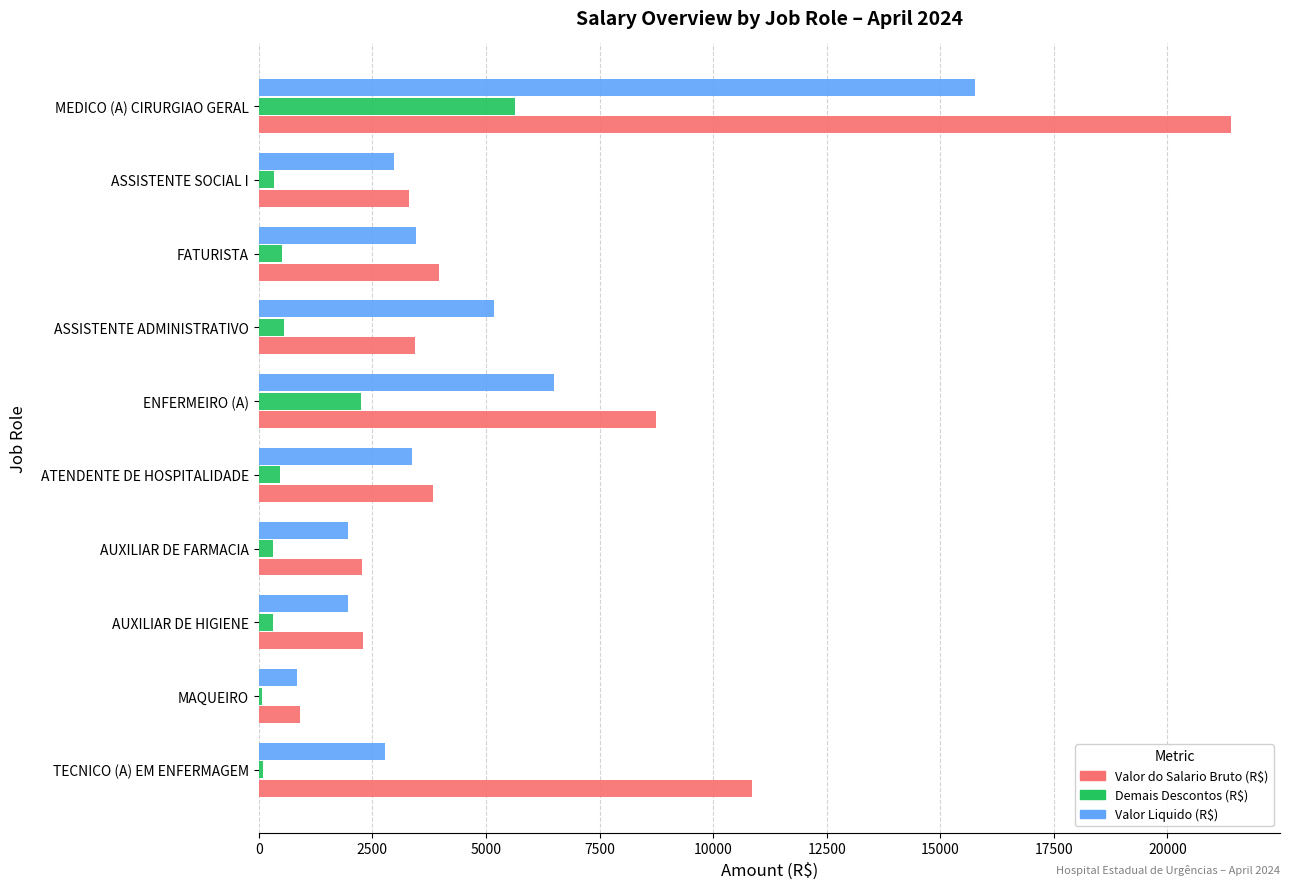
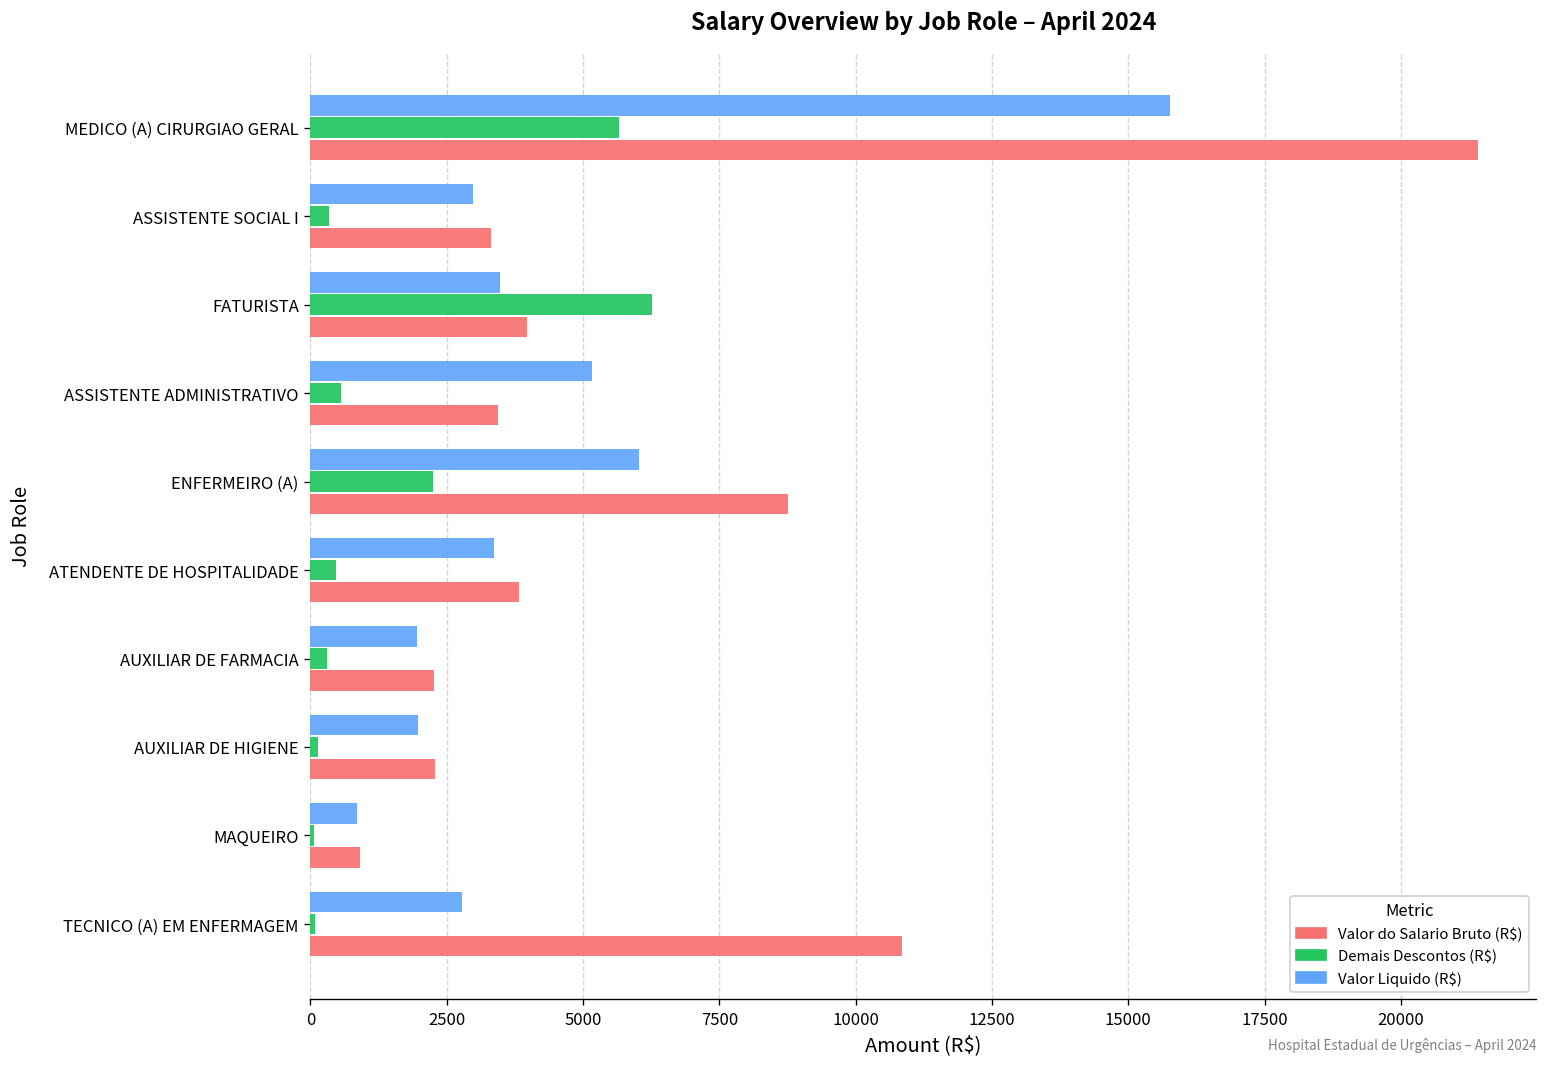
  {
    "Valor do Salario Bruto (R$)": {
      "MEDICO (A) CIRURGIAO GERAL": 21400,
      "ASSISTENTE SOCIAL I": 3300,
      "FATURISTA": 4000,
      "ASSISTENTE ADMINISTRATIVO": 3400,
      "ENFERMEIRO (A)": 8700,
      "ATENDENTE DE HOSPITALIDADE": 3800,
      "AUXILIAR DE FARMACIA": 2300,
      "AUXILIAR DE HIGIENE": 2300,
      "MAQUEIRO": 900,
      "TECNICO (A) EM ENFERMAGEM": 10900
    },
    "Demais Descontos (R$)": {
      "MEDICO (A) CIRURGIAO GERAL": 5600,
      "ASSISTENTE SOCIAL I": 300,
-     "FATURISTA": 500,
+     "FATURISTA": 6300,
      "ASSISTENTE ADMINISTRATIVO": 600,
      "ENFERMEIRO (A)": 2200,
      "ATENDENTE DE HOSPITALIDADE": 500,
      "AUXILIAR DE FARMACIA": 300,
-     "AUXILIAR DE HIGIENE": 300,
+     "AUXILIAR DE HIGIENE": 100,
      "MAQUEIRO": 100,
      "TECNICO (A) EM ENFERMAGEM": 100
    },
    "Valor Liquido (R$)": {
      "MEDICO (A) CIRURGIAO GERAL": 15800,
      "ASSISTENTE SOCIAL I": 3000,
      "FATURISTA": 3500,
      "ASSISTENTE ADMINISTRATIVO": 5200,
-     "ENFERMEIRO (A)": 6500,
+     "ENFERMEIRO (A)": 6000,
      "ATENDENTE DE HOSPITALIDADE": 3400,
      "AUXILIAR DE FARMACIA": 2000,
      "AUXILIAR DE HIGIENE": 2000,
      "MAQUEIRO": 800,
      "TECNICO (A) EM ENFERMAGEM": 2800
    }
  }
